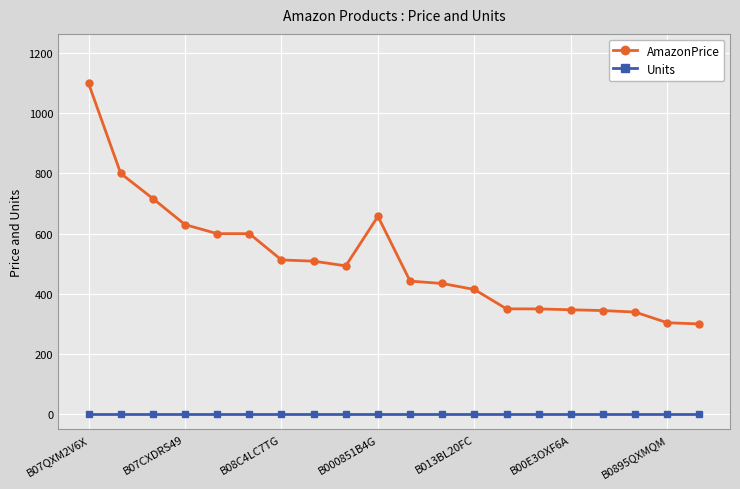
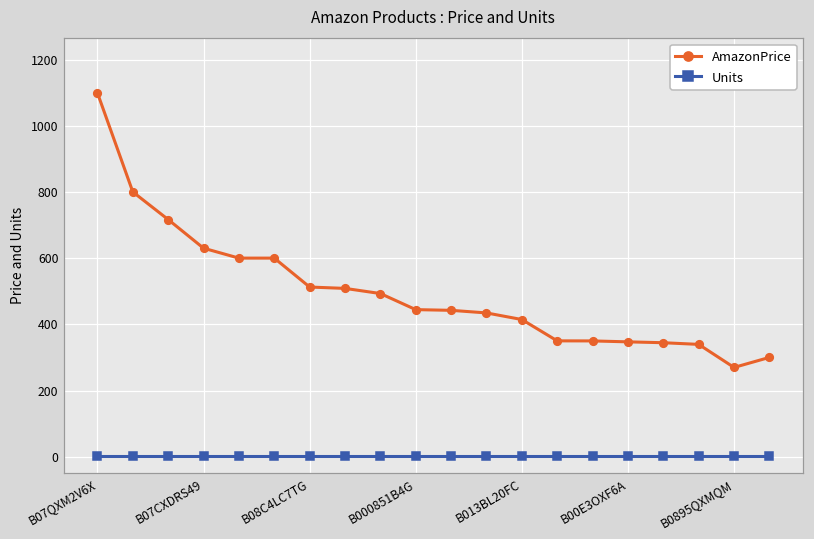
  {
    "AmazonPrice": {
      "B07QXM2V6X": 1100,
      "B07CXDRS49": 630,
      "B08C4LC7TG": 510,
-     "B000851B4G": 660,
+     "B000851B4G": 440,
      "B013BL20FC": 410,
      "B00E3OXF6A": 350,
-     "B0895QXMQM": 300
+     "B0895QXMQM": 270
    },
    "Units": {
      "B07QXM2V6X": 0,
      "B07CXDRS49": 0,
      "B08C4LC7TG": 0,
      "B000851B4G": 0,
      "B013BL20FC": 0,
      "B00E3OXF6A": 0,
      "B0895QXMQM": 0
    }
  }
